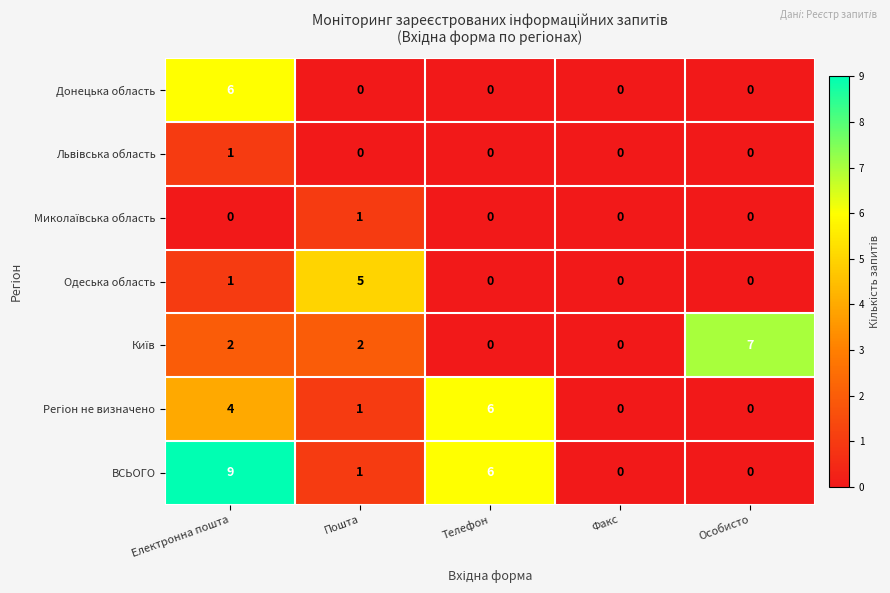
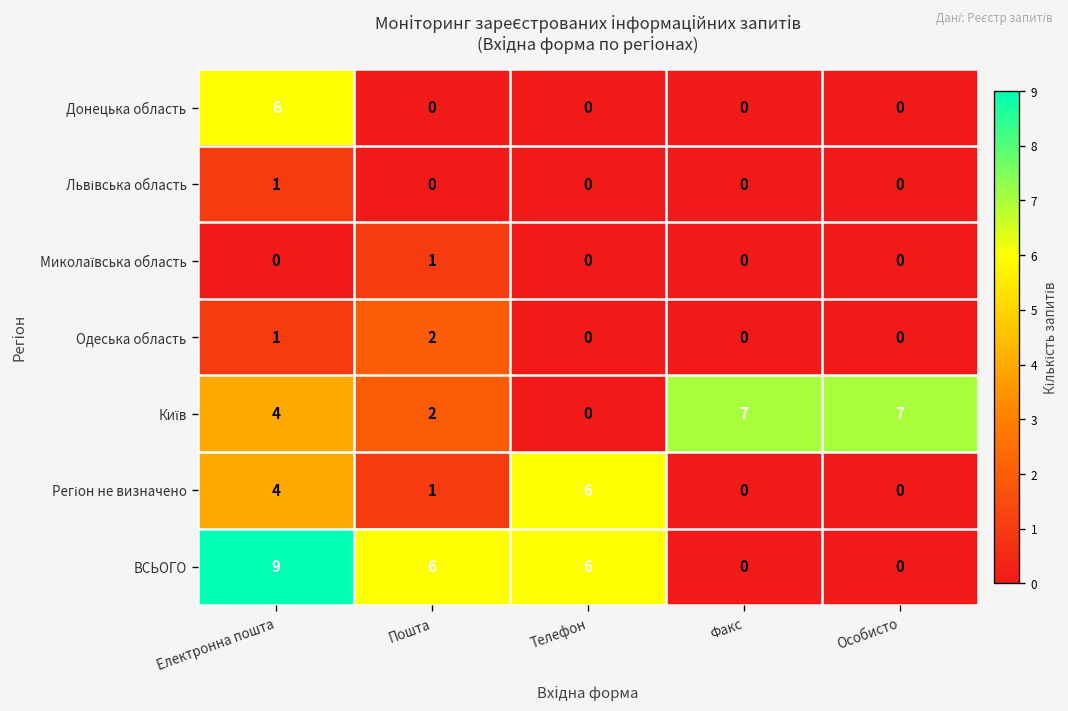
  {
    "Донецька область": {
      "Електронна пошта": 6,
      "Пошта": 0,
      "Телефон": 0,
      "Факс": 0,
      "Особисто": 0
    },
    "Львівська область": {
      "Електронна пошта": 1,
      "Пошта": 0,
      "Телефон": 0,
      "Факс": 0,
      "Особисто": 0
    },
    "Миколаївська область": {
      "Електронна пошта": 0,
      "Пошта": 1,
      "Телефон": 0,
      "Факс": 0,
      "Особисто": 0
    },
    "Одеська область": {
      "Електронна пошта": 1,
-     "Пошта": 5,
+     "Пошта": 2,
      "Телефон": 0,
      "Факс": 0,
      "Особисто": 0
    },
    "Київ": {
-     "Електронна пошта": 2,
+     "Електронна пошта": 4,
      "Пошта": 2,
      "Телефон": 0,
-     "Факс": 0,
+     "Факс": 7,
      "Особисто": 7
    },
    "Регіон не визначено": {
      "Електронна пошта": 4,
      "Пошта": 1,
      "Телефон": 6,
      "Факс": 0,
      "Особисто": 0
    },
    "ВСЬОГО": {
      "Електронна пошта": 9,
-     "Пошта": 1,
+     "Пошта": 6,
      "Телефон": 6,
      "Факс": 0,
      "Особисто": 0
    }
  }
